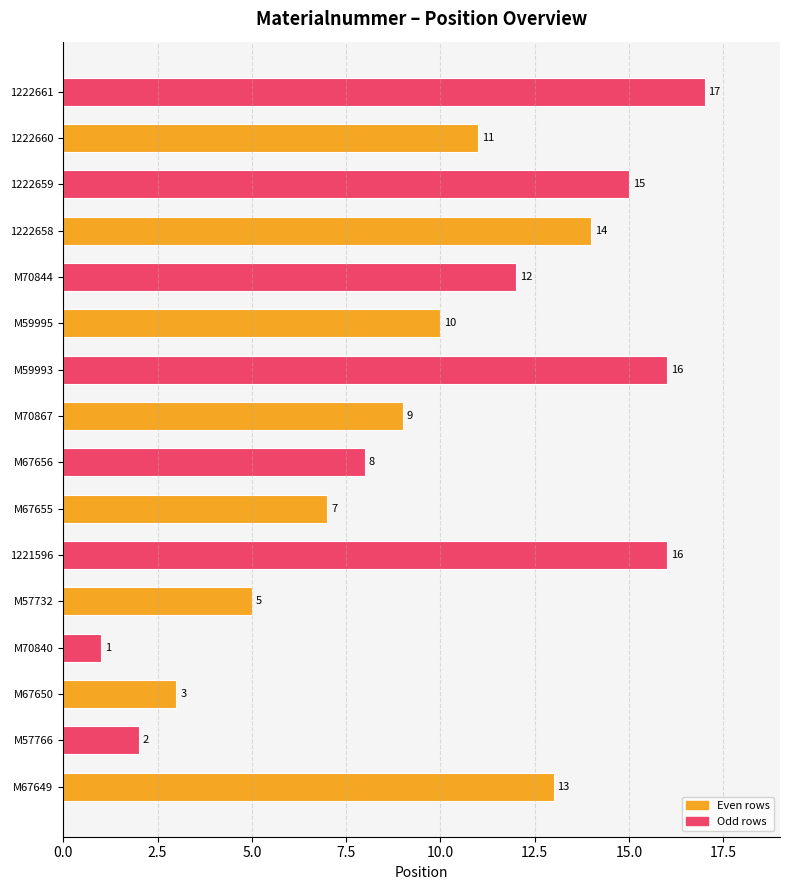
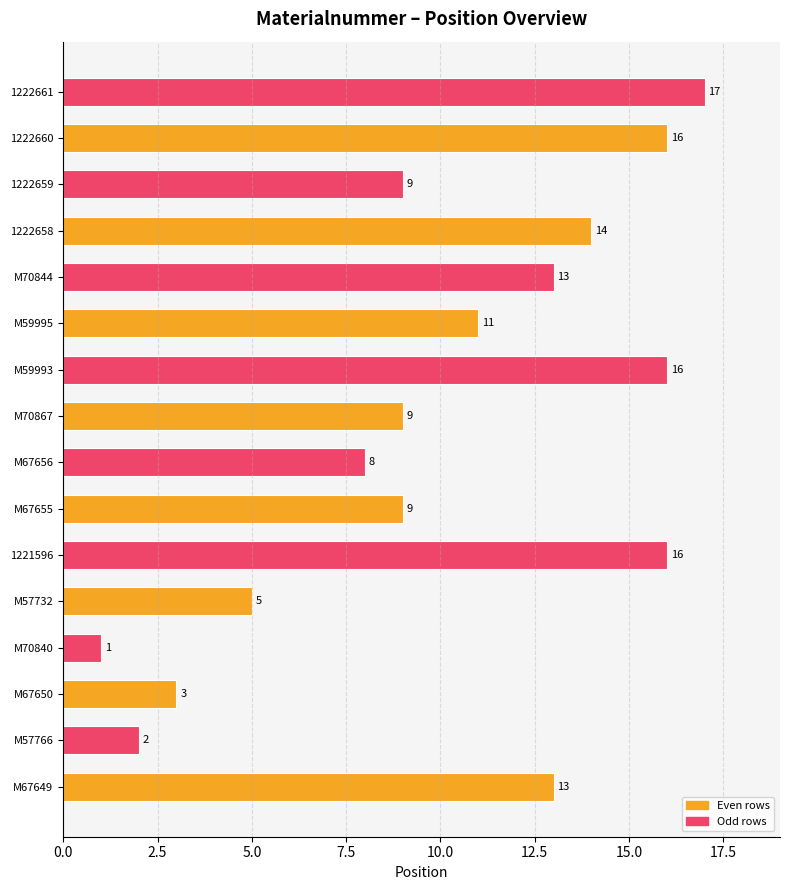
  {
    "1222661": 17,
-   "1222660": 11,
-   "1222659": 15,
+   "1222660": 16,
+   "1222659": 9,
    "1222658": 14,
-   "M70844": 12,
-   "M59995": 10,
+   "M70844": 13,
+   "M59995": 11,
    "M59993": 16,
    "M70867": 9,
    "M67656": 8,
-   "M67655": 7,
+   "M67655": 9,
    "1221596": 16,
    "M57732": 5,
    "M70840": 1,
    "M67650": 3,
    "M57766": 2,
    "M67649": 13
  }
